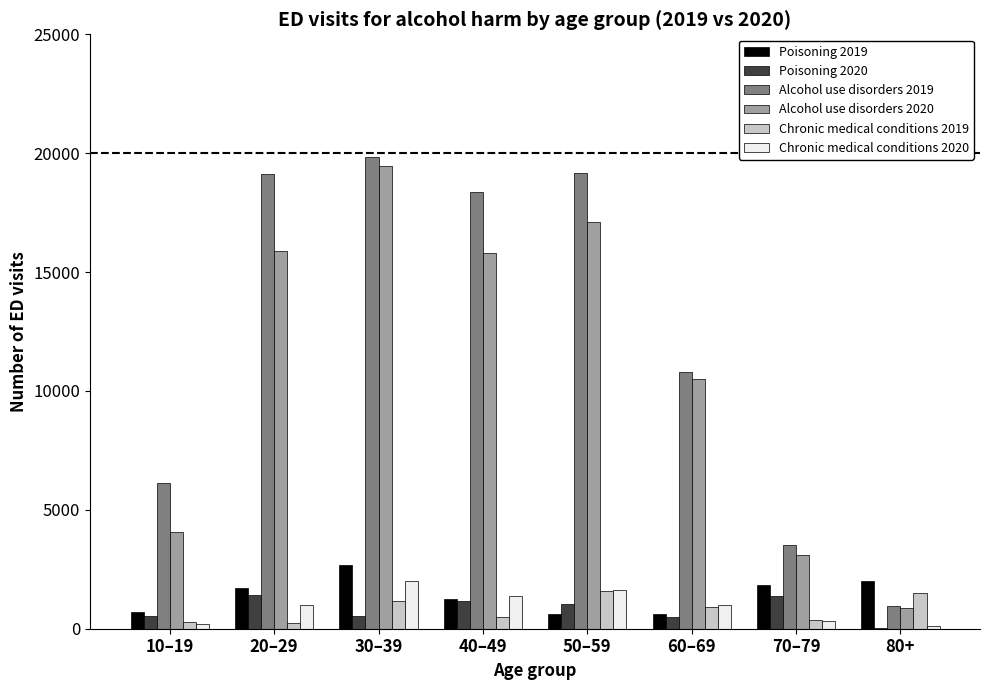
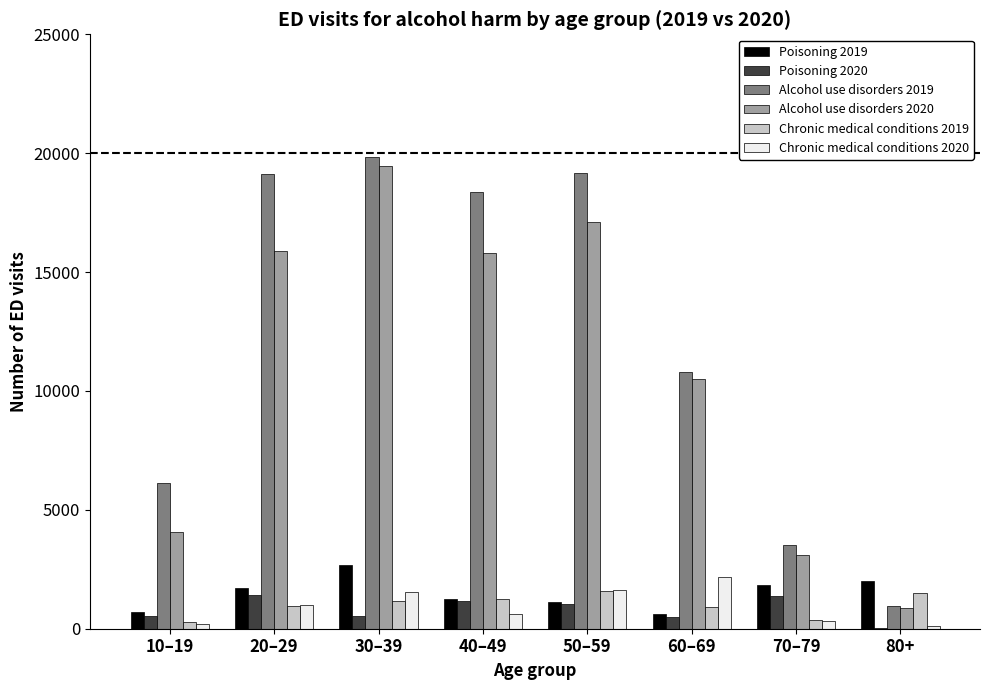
  {
    "Poisoning 2019": {
      "10–19": 700,
      "20–29": 1700,
      "30–39": 2700,
      "40–49": 1300,
-     "50–59": 600,
+     "50–59": 1100,
      "60–69": 600,
      "70–79": 1800,
      "80+": 2000
    },
    "Poisoning 2020": {
      "10–19": 500,
      "20–29": 1400,
      "30–39": 500,
      "40–49": 1100,
      "50–59": 1000,
      "60–69": 500,
      "70–79": 1400
    },
    "Chronic medical conditions 2019": {
      "10–19": 300,
-     "20–29": 200,
+     "20–29": 1000,
      "30–39": 1200,
-     "40–49": 500,
+     "40–49": 1200,
      "50–59": 1600,
      "60–69": 900,
      "70–79": 400,
      "80+": 1500
    },
    "Chronic medical conditions 2020": {
      "10–19": 200,
      "20–29": 1000,
-     "30–39": 2000,
-     "40–49": 1400,
+     "30–39": 1500,
+     "40–49": 600,
      "50–59": 1600,
-     "60–69": 1000,
+     "60–69": 2200,
      "70–79": 300,
      "80+": 100
    }
  }
